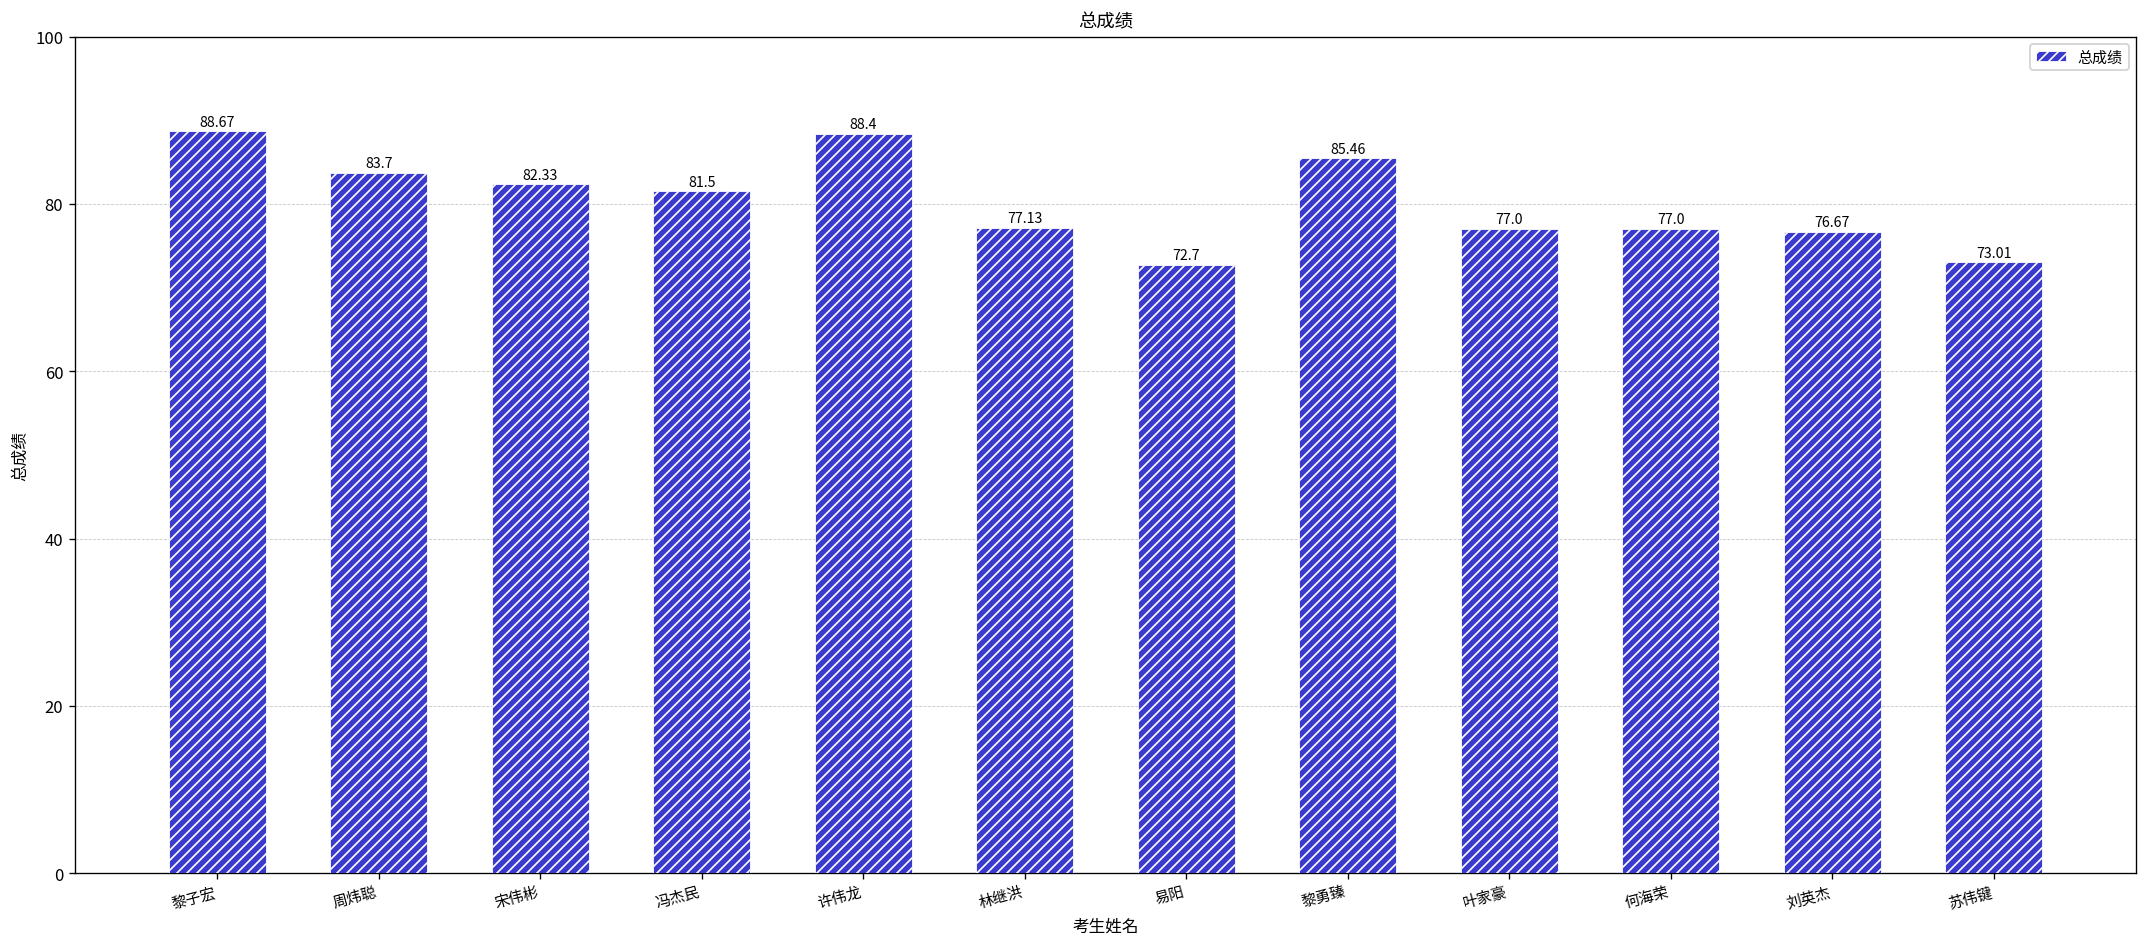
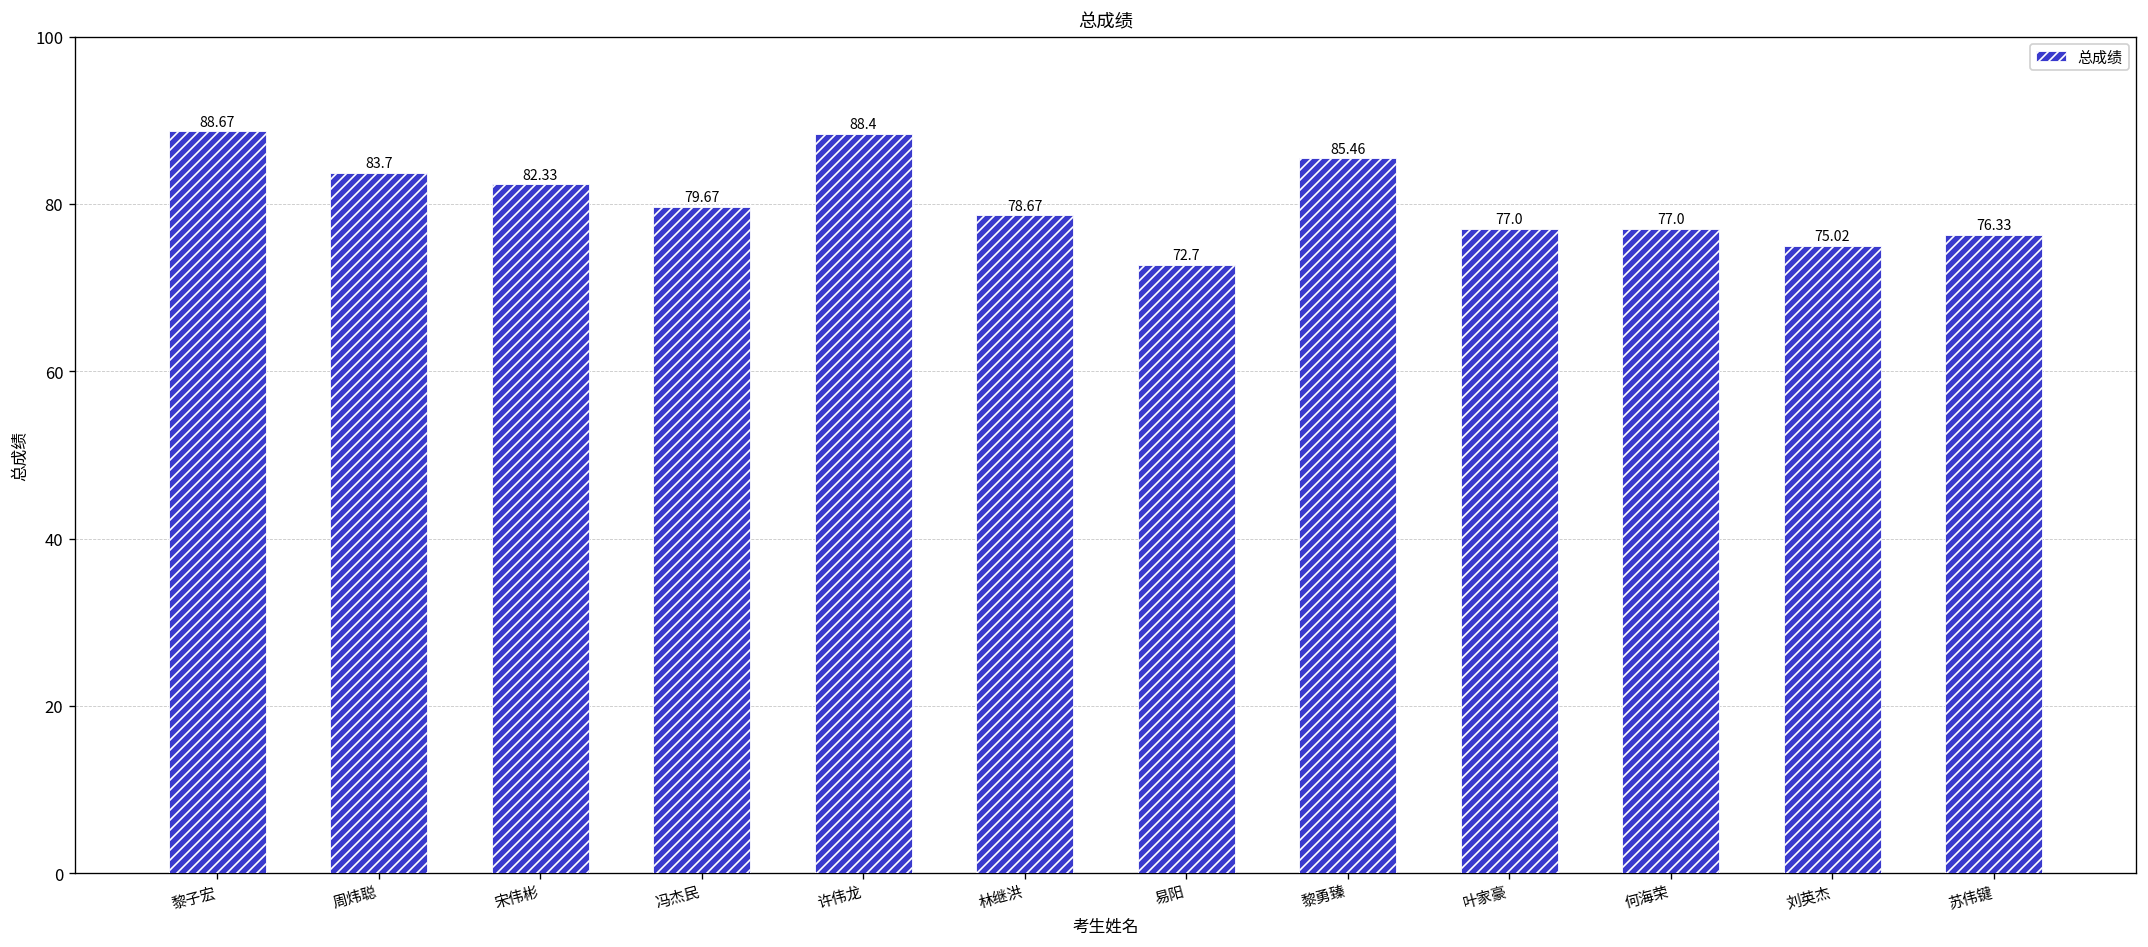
  {
    "黎子宏": 88.67,
    "周炜聪": 83.7,
    "宋伟彬": 82.33,
-   "冯杰民": 81.5,
+   "冯杰民": 79.67,
    "许伟龙": 88.4,
-   "林继洪": 77.13,
+   "林继洪": 78.67,
    "易阳": 72.7,
    "黎勇臻": 85.46,
    "叶家豪": 77.0,
    "何海荣": 77.0,
-   "刘英杰": 76.67,
-   "苏伟键": 73.01
+   "刘英杰": 75.02,
+   "苏伟键": 76.33
  }
